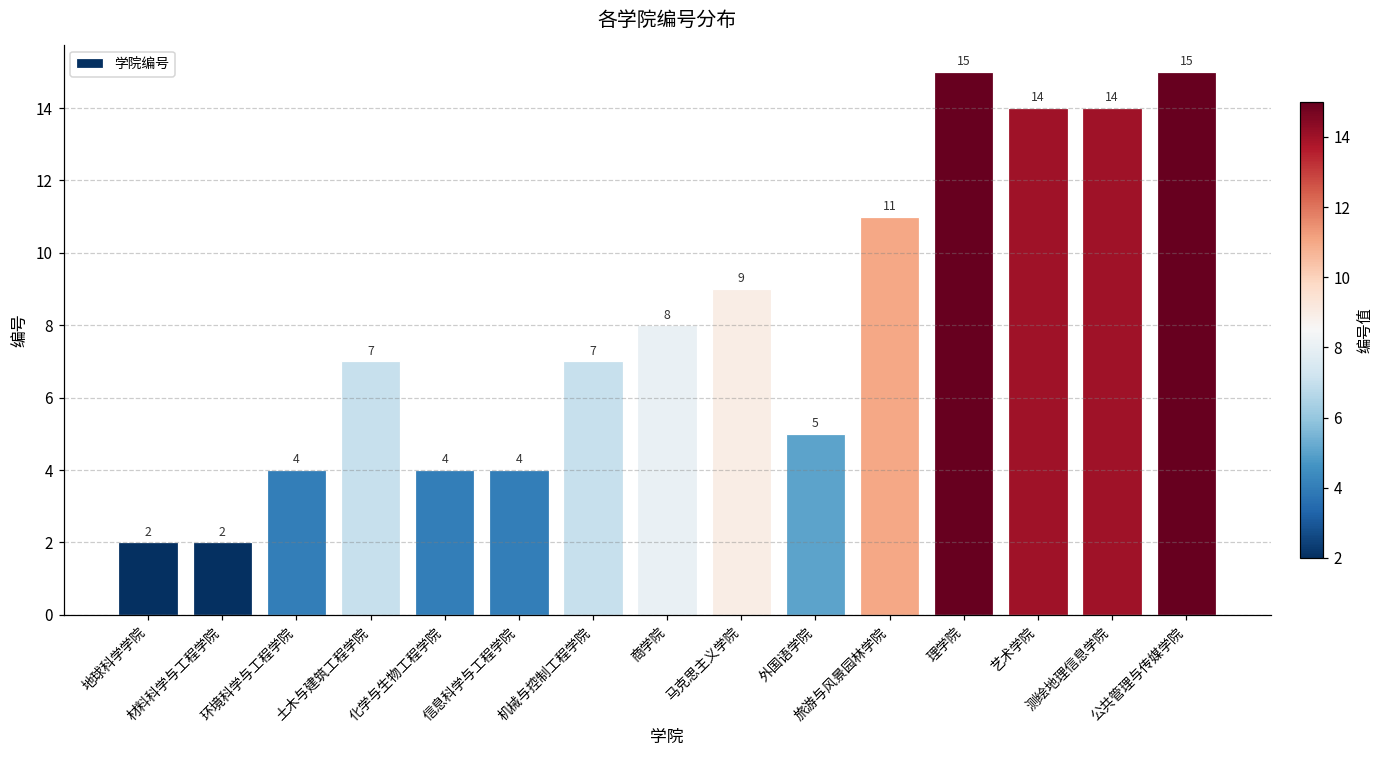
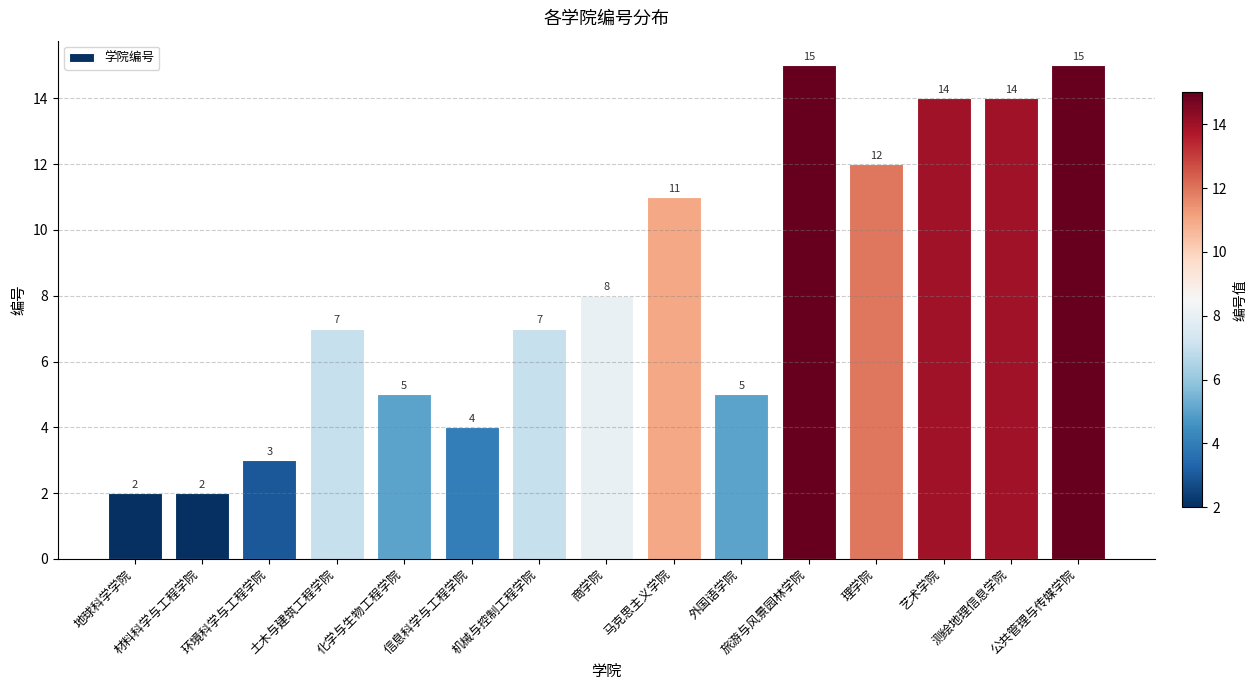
  {
    "地球科学学院": 2,
    "材料科学与工程学院": 2,
-   "环境科学与工程学院": 4,
+   "环境科学与工程学院": 3,
    "土木与建筑工程学院": 7,
-   "化学与生物工程学院": 4,
+   "化学与生物工程学院": 5,
    "信息科学与工程学院": 4,
    "机械与控制工程学院": 7,
    "商学院": 8,
-   "马克思主义学院": 9,
+   "马克思主义学院": 11,
    "外国语学院": 5,
-   "旅游与风景园林学院": 11,
-   "理学院": 15,
+   "旅游与风景园林学院": 15,
+   "理学院": 12,
    "艺术学院": 14,
    "测绘地理信息学院": 14,
    "公共管理与传媒学院": 15
  }
